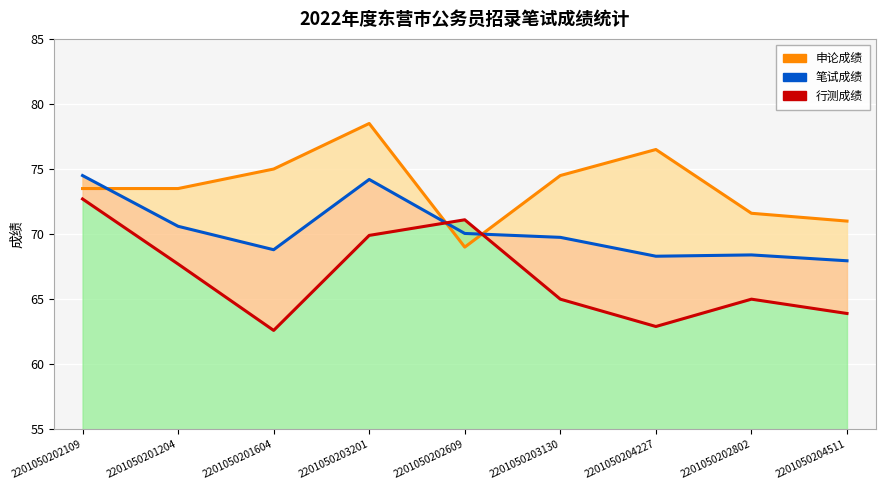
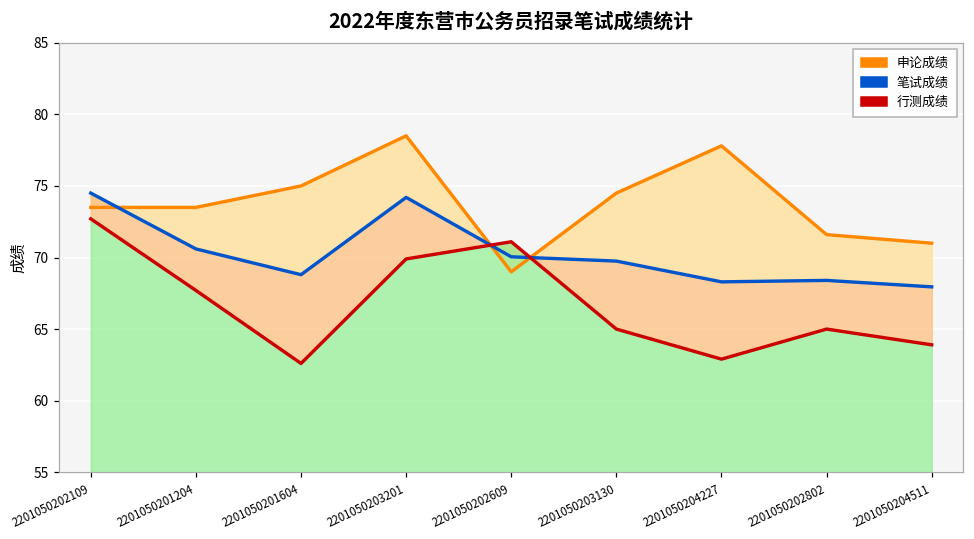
  {
    "申论成绩": {
      "2201050202109": 73.5,
      "2201050202609": 69.0,
-     "2201050204227": 76.5
+     "2201050204227": 77.8
    },
    "行测成绩": {
      "2201050202109": 72.7,
      "2201050201204": 67.7,
      "2201050201604": 62.6,
      "2201050203201": 69.9,
      "2201050203130": 65.0,
      "2201050204227": 62.9,
      "2201050202802": 65.0,
      "2201050204511": 63.9
    }
  }
